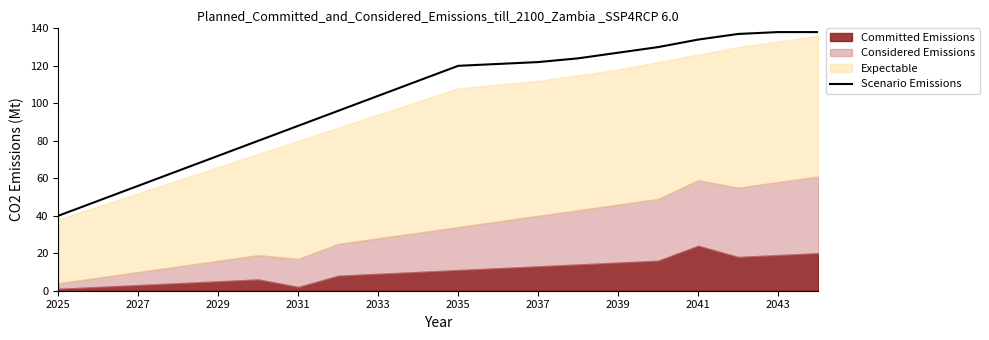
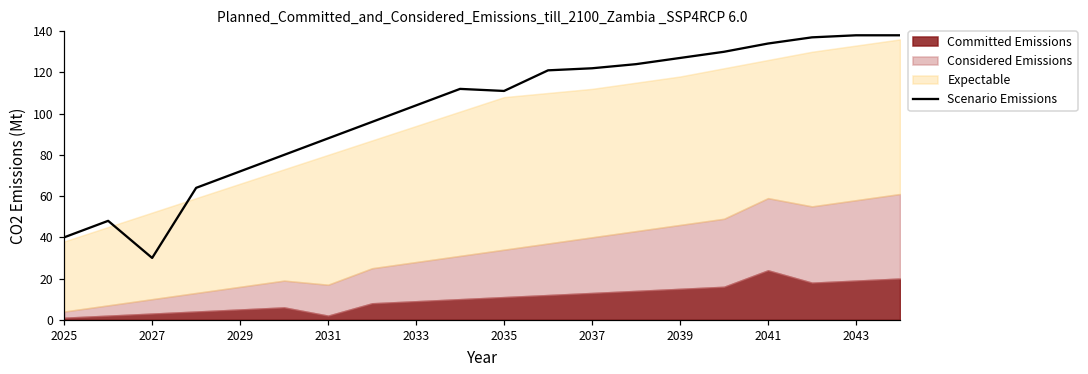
  {
    "Scenario Emissions": {
      "2025": 40,
-     "2027": 56,
+     "2027": 30,
      "2029": 72,
      "2031": 88,
      "2033": 104,
-     "2035": 120,
+     "2035": 111,
      "2037": 122,
      "2039": 127,
      "2041": 134,
      "2043": 138
    },
    "Committed Emissions": {
      "2027": 3,
      "2029": 5,
      "2031": 2,
      "2033": 9,
      "2035": 11,
      "2037": 13,
      "2039": 15,
      "2041": 24,
      "2043": 19
    },
    "Considered Emissions": {
      "2025": 3,
      "2027": 7,
      "2029": 11,
      "2031": 15,
      "2033": 19,
      "2035": 23,
      "2037": 27,
      "2039": 31,
      "2041": 35,
      "2043": 39
    }
  }
